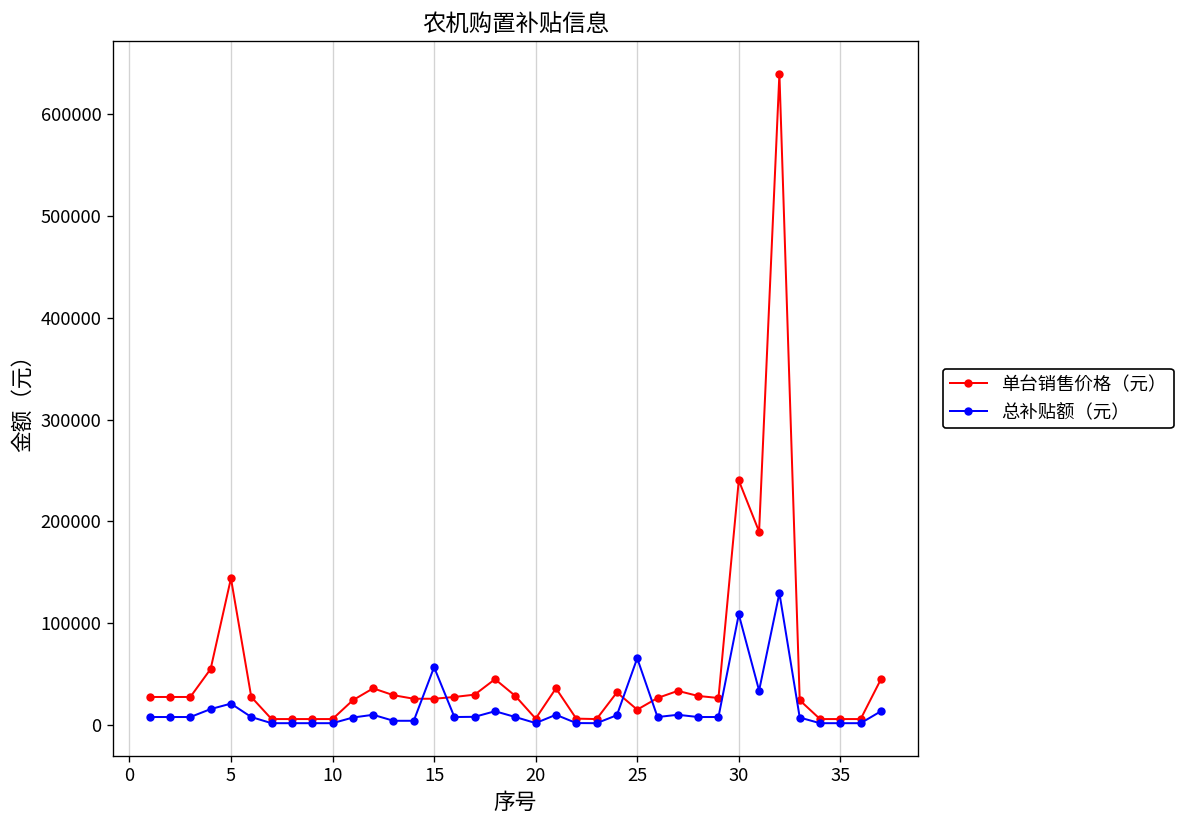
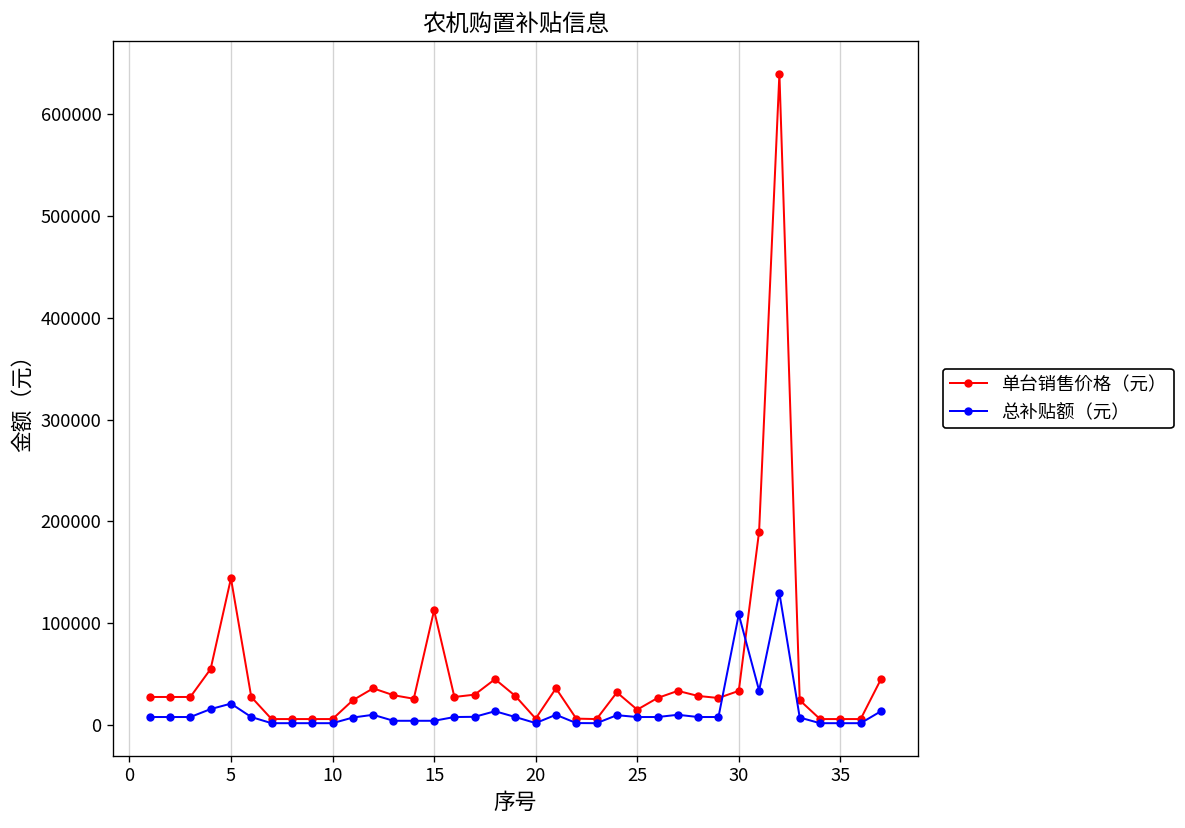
  {
    "单台销售价格（元）": {
      "5": 140000,
      "10": 10000,
-     "15": 30000,
+     "15": 110000,
      "20": 10000,
      "25": 20000,
-     "30": 240000,
+     "30": 30000,
      "35": 10000
    },
    "总补贴额（元）": {
      "5": 20000,
      "10": 0,
-     "15": 60000,
+     "15": 0,
      "20": 0,
-     "25": 70000,
+     "25": 10000,
      "30": 110000,
      "35": 0
    }
  }
